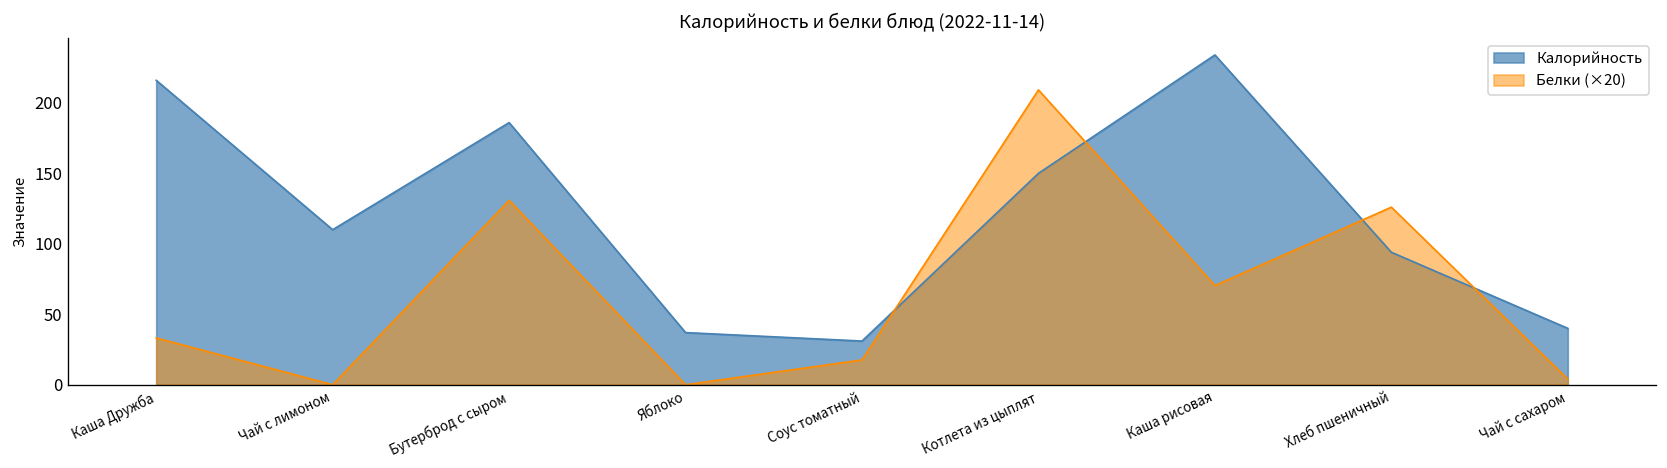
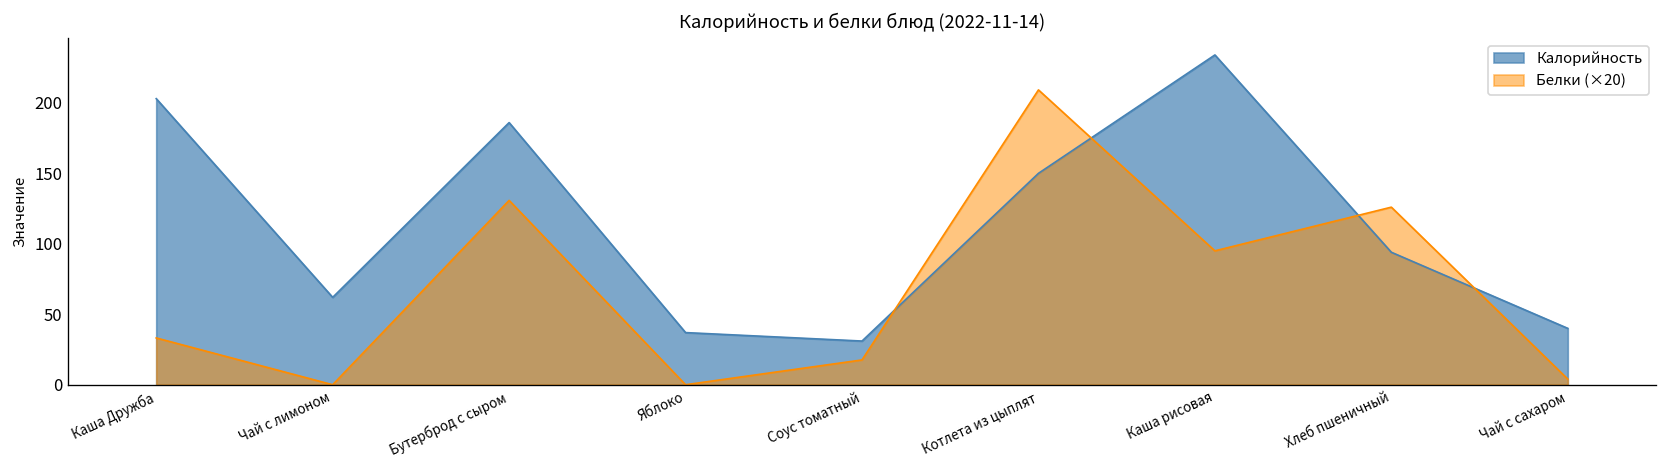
  {
    "Калорийность": {
-     "Каша Дружба": 216,
-     "Чай с лимоном": 110,
+     "Каша Дружба": 203,
+     "Чай с лимоном": 62,
      "Бутерброд с сыром": 186,
      "Яблоко": 37,
      "Соус томатный": 31,
      "Котлета из цыплят": 150,
      "Каша рисовая": 234,
      "Хлеб пшеничный": 94,
      "Чай с сахаром": 40
    },
    "Белки (×20)": {
      "Каша Дружба": 33,
      "Чай с лимоном": 0,
      "Бутерброд с сыром": 131,
      "Яблоко": 0,
      "Соус томатный": 18,
      "Котлета из цыплят": 209,
-     "Каша рисовая": 70,
+     "Каша рисовая": 95,
      "Хлеб пшеничный": 126,
      "Чай с сахаром": 4
    }
  }
